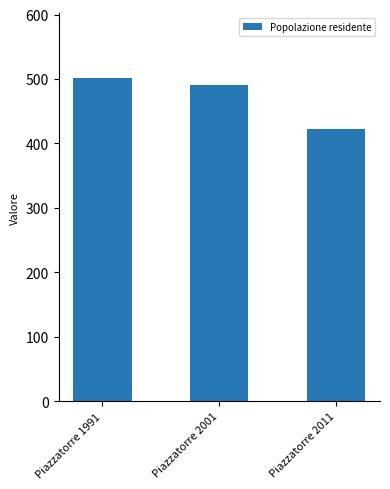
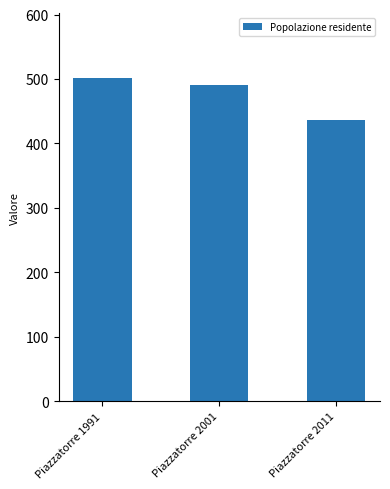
  {
    "Piazzatorre 1991": 500,
    "Piazzatorre 2001": 490,
-   "Piazzatorre 2011": 420
+   "Piazzatorre 2011": 440
  }
